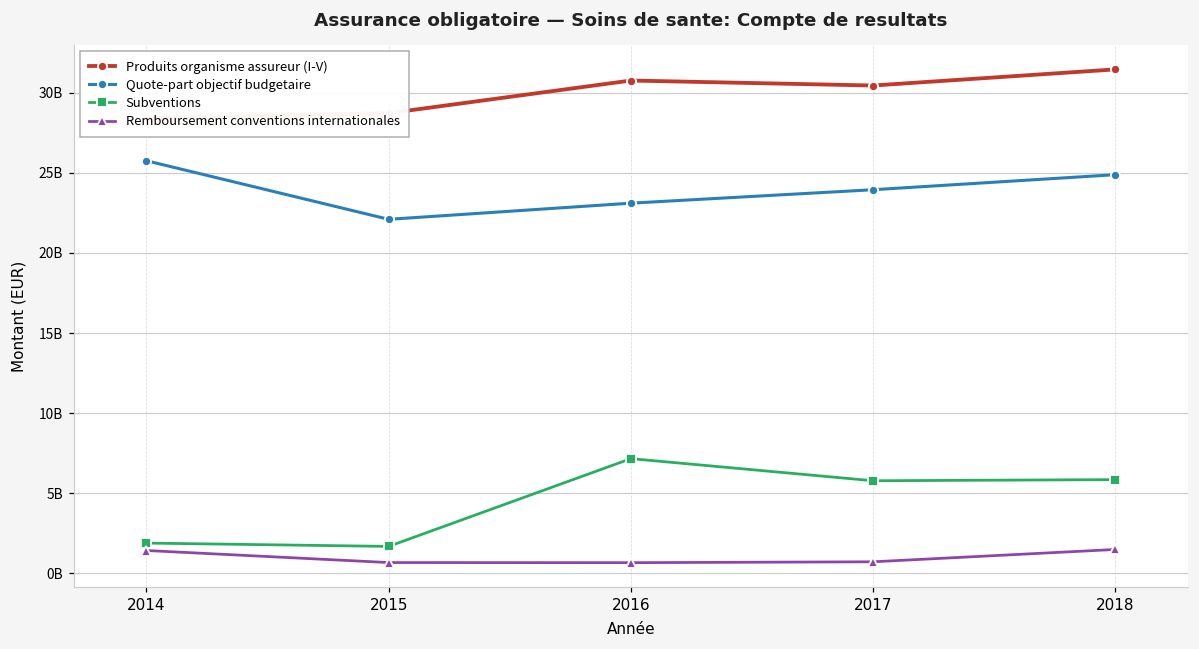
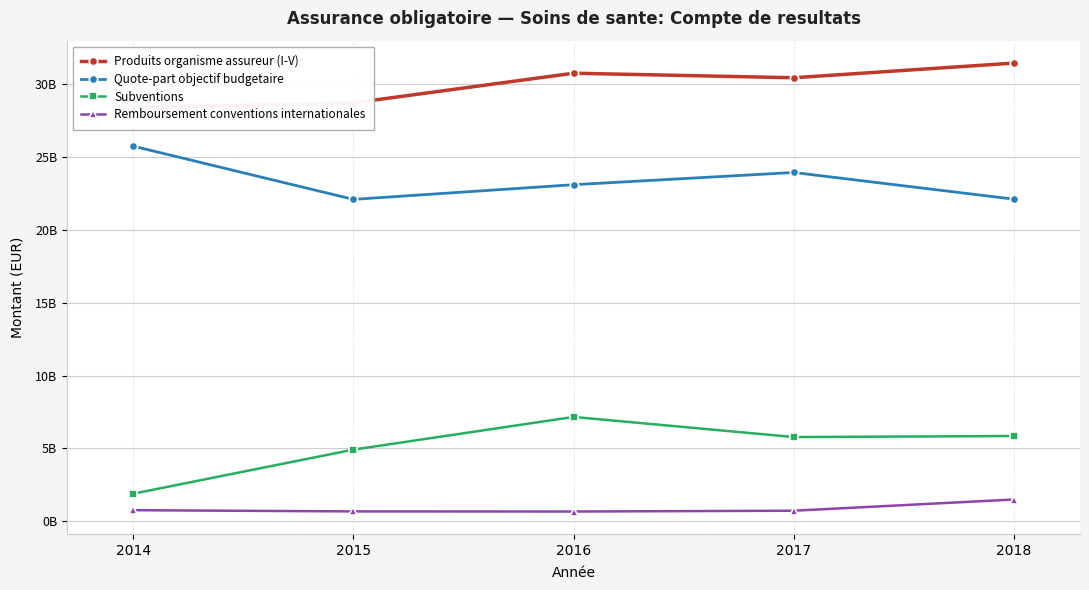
  {
    "Produits organisme assureur (I-V)": {
      "2016": 30800000000,
      "2017": 30400000000,
      "2018": 31500000000
    },
    "Quote-part objectif budgetaire": {
      "2014": 25800000000,
      "2015": 22100000000,
      "2016": 23100000000,
      "2017": 23900000000,
-     "2018": 24900000000
+     "2018": 22100000000
    },
    "Subventions": {
      "2014": 1900000000,
-     "2015": 1700000000,
+     "2015": 4900000000,
      "2016": 7200000000,
      "2017": 5800000000,
      "2018": 5800000000
    },
    "Remboursement conventions internationales": {
-     "2014": 1400000000,
+     "2014": 800000000,
      "2015": 700000000,
      "2016": 700000000,
      "2017": 700000000,
      "2018": 1500000000
    }
  }
